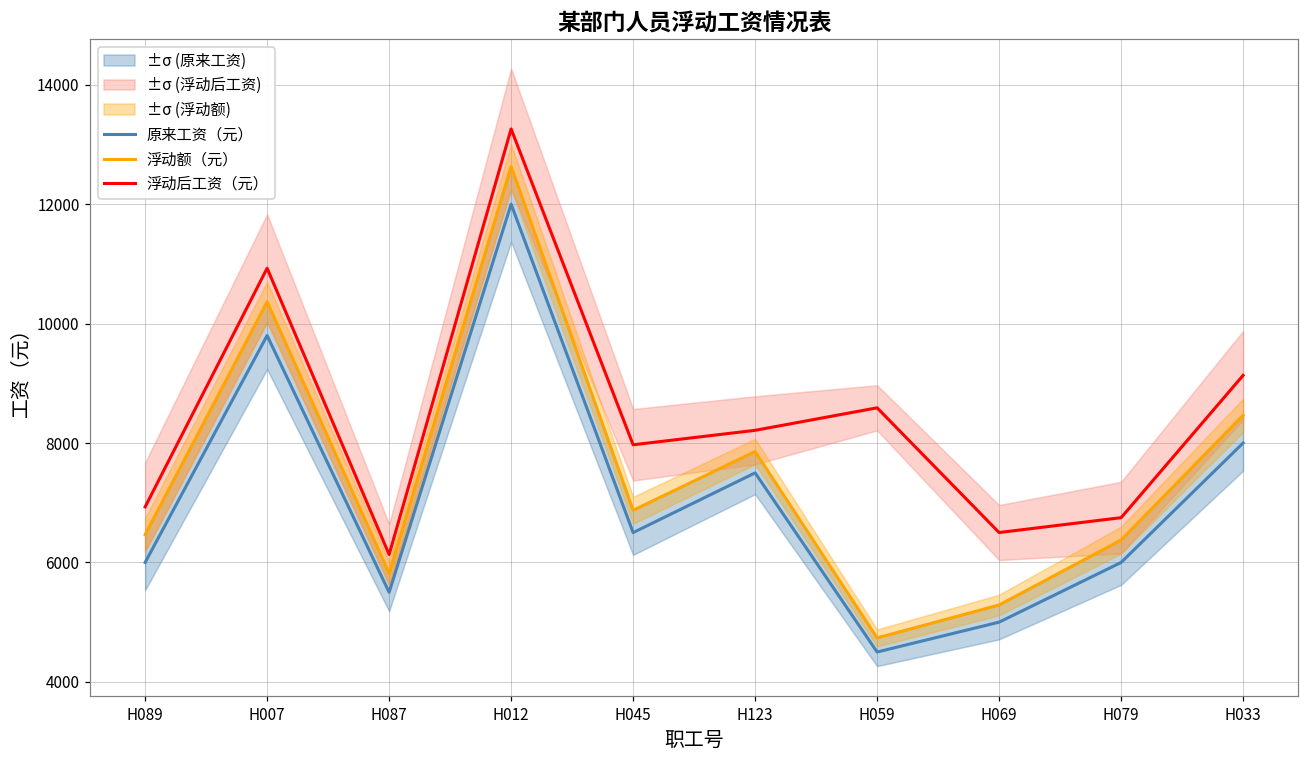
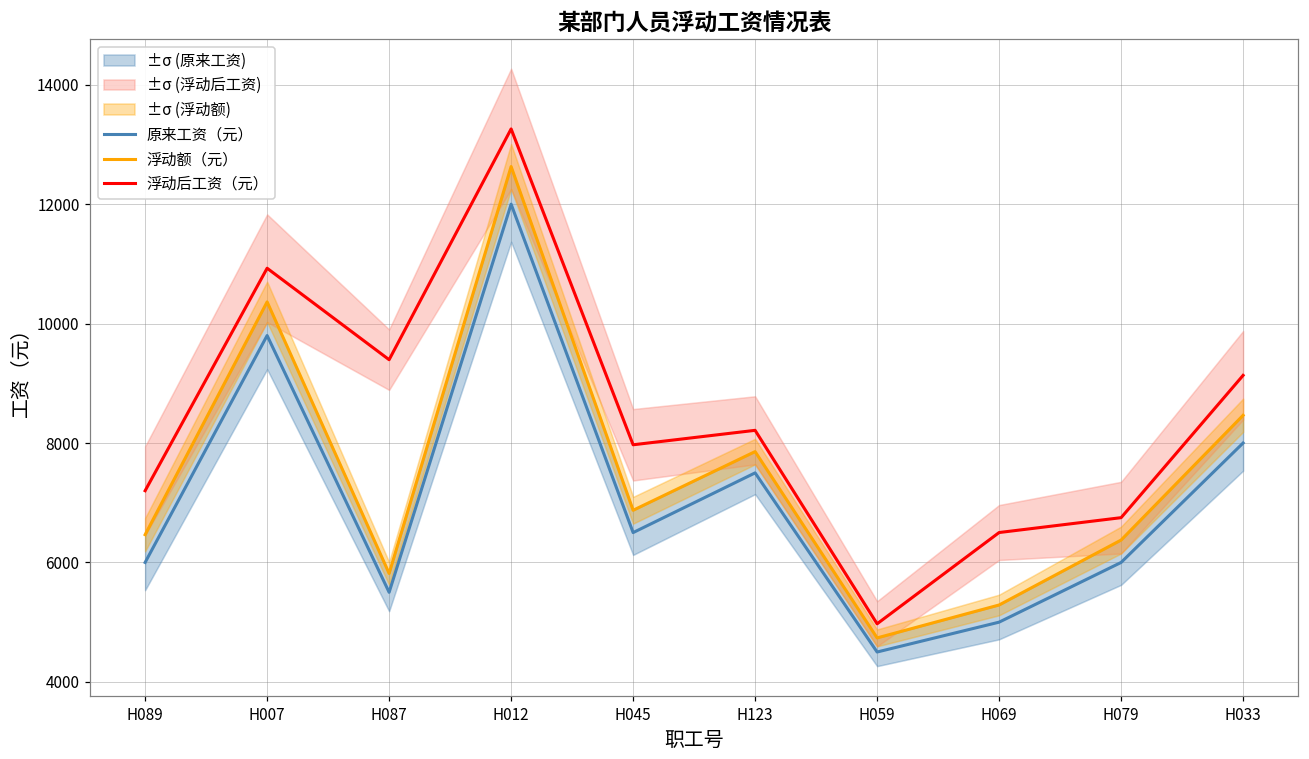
  {
    "浮动后工资（元）": {
-     "H089": 6900,
+     "H089": 7200,
      "H007": 10900,
-     "H087": 6100,
+     "H087": 9400,
      "H012": 13300,
      "H045": 8000,
      "H123": 8200,
-     "H059": 8600,
+     "H059": 5000,
      "H069": 6500,
      "H079": 6800,
      "H033": 9100
    }
  }
